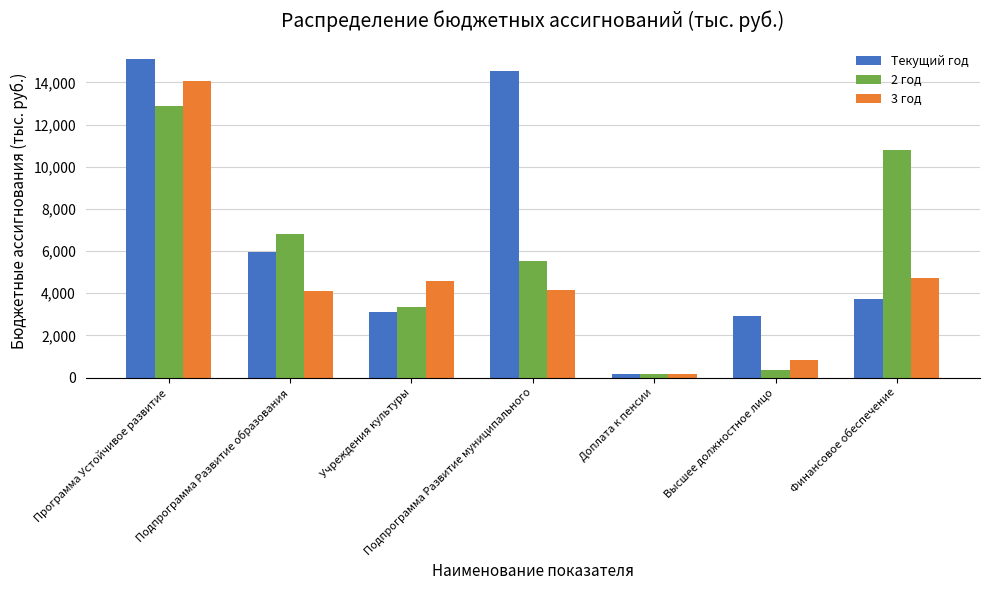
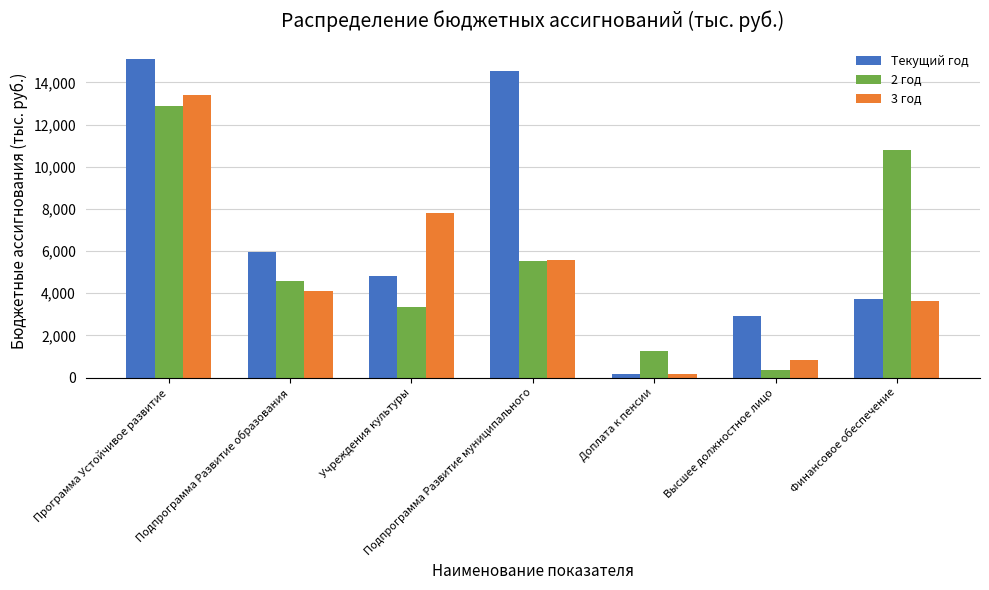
  {
    "Текущий год": {
      "Программа Устойчивое развитие": "15,100",
      "Подпрограмма Развитие образования": "5,900",
-     "Учреждения культуры": "3,100",
+     "Учреждения культуры": "4,800",
      "Подпрограмма Развитие муниципального": "14,500",
      "Доплата к пенсии": "200",
      "Высшее должностное лицо": "2,900",
      "Финансовое обеспечение": "3,700"
    },
    "2 год": {
      "Программа Устойчивое развитие": "12,900",
-     "Подпрограмма Развитие образования": "6,800",
+     "Подпрограмма Развитие образования": "4,600",
      "Учреждения культуры": "3,400",
      "Подпрограмма Развитие муниципального": "5,600",
-     "Доплата к пенсии": "200",
+     "Доплата к пенсии": "1,200",
      "Высшее должностное лицо": "400",
      "Финансовое обеспечение": "10,800"
    },
    "3 год": {
-     "Программа Устойчивое развитие": "14,100",
+     "Программа Устойчивое развитие": "13,400",
      "Подпрограмма Развитие образования": "4,100",
-     "Учреждения культуры": "4,600",
-     "Подпрограмма Развитие муниципального": "4,100",
+     "Учреждения культуры": "7,800",
+     "Подпрограмма Развитие муниципального": "5,600",
      "Доплата к пенсии": "200",
      "Высшее должностное лицо": "800",
-     "Финансовое обеспечение": "4,700"
+     "Финансовое обеспечение": "3,600"
    }
  }
